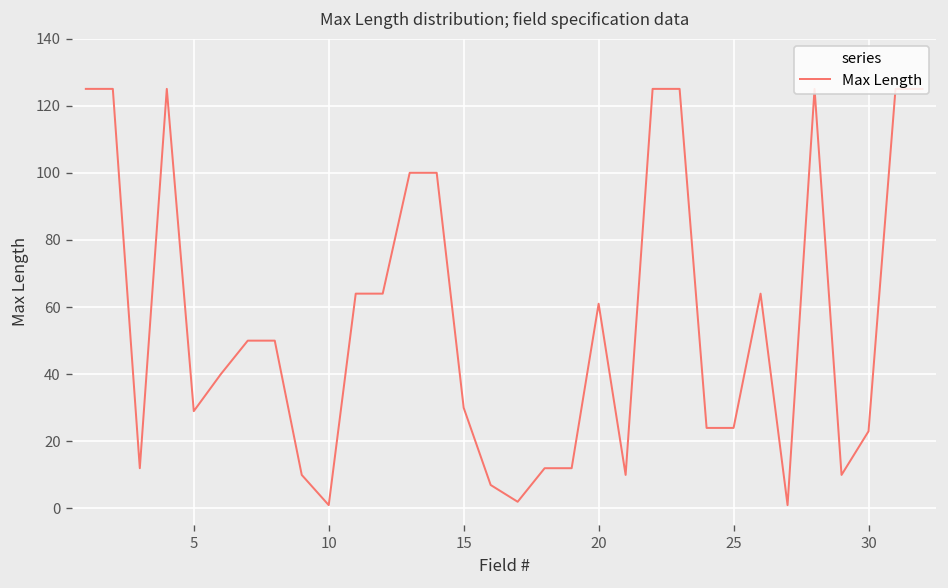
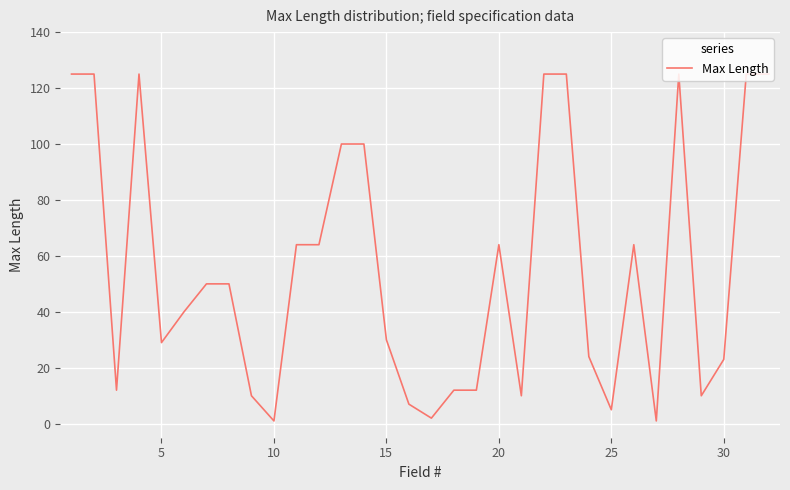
  {
    "5": 29,
    "10": 1,
    "15": 30,
-   "20": 61,
-   "25": 24,
+   "20": 64,
+   "25": 5,
    "30": 23
  }
